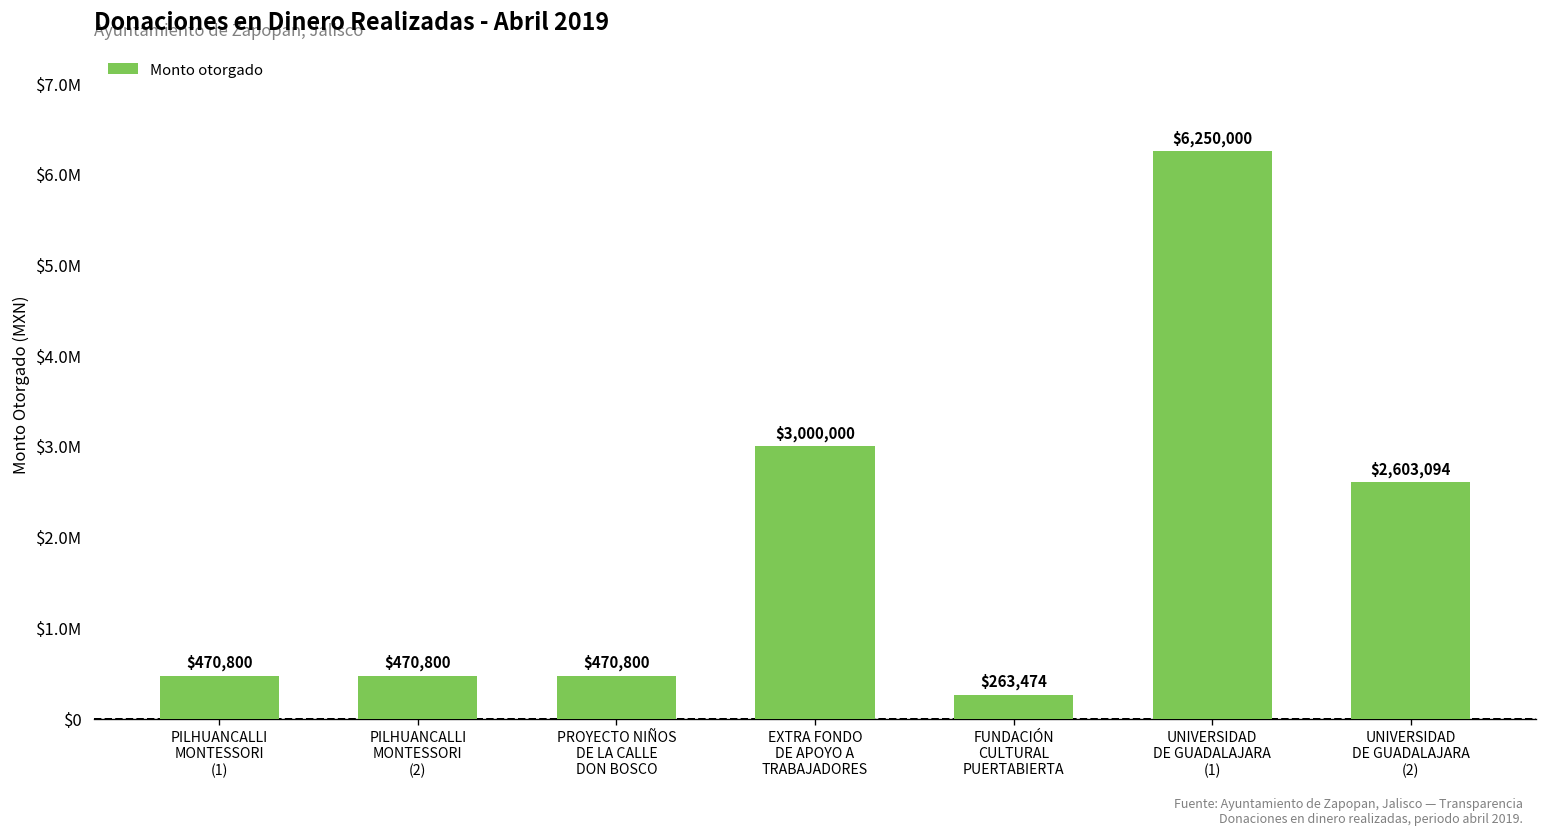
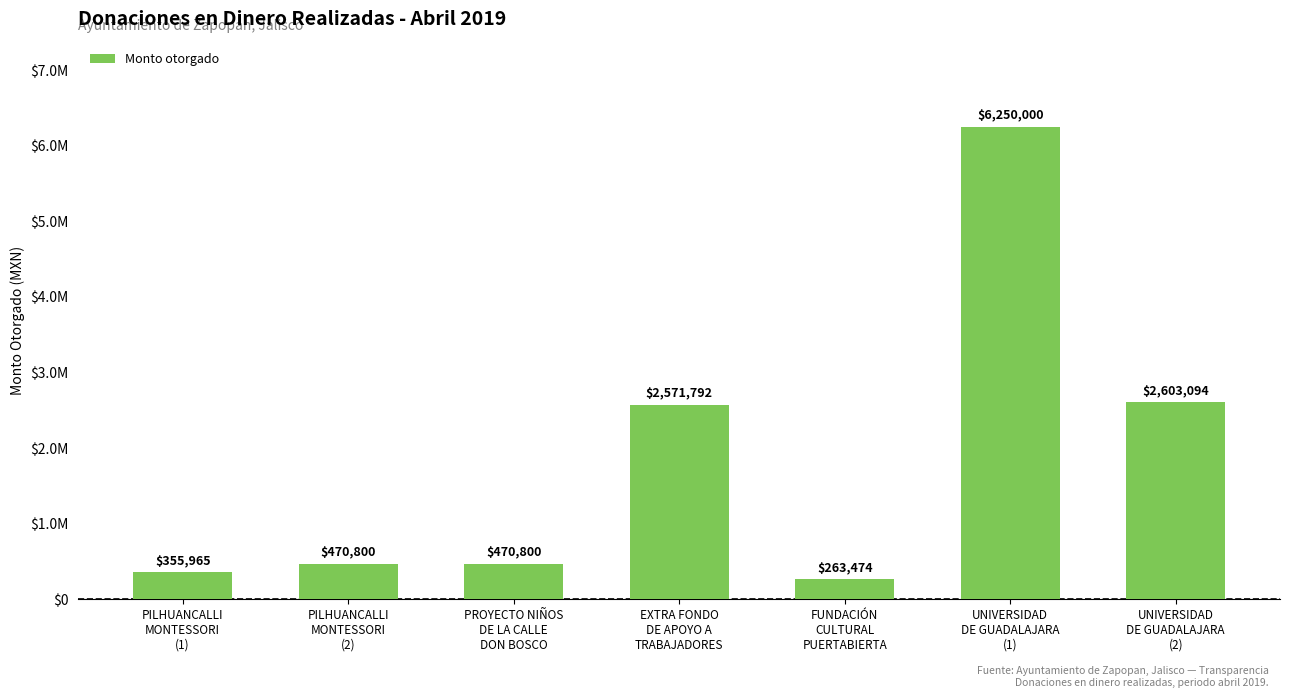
  {
-   "PILHUANCALLI MONTESSORI (1)": "$470,800",
+   "PILHUANCALLI MONTESSORI (1)": "$355,965",
    "PILHUANCALLI MONTESSORI (2)": "$470,800",
    "PROYECTO NIÑOS DE LA CALLE DON BOSCO": "$470,800",
-   "EXTRA FONDO DE APOYO A TRABAJADORES": "$3,000,000",
+   "EXTRA FONDO DE APOYO A TRABAJADORES": "$2,571,792",
    "FUNDACIÓN CULTURAL PUERTABIERTA": "$263,474",
    "UNIVERSIDAD DE GUADALAJARA (1)": "$6,250,000",
    "UNIVERSIDAD DE GUADALAJARA (2)": "$2,603,094"
  }
